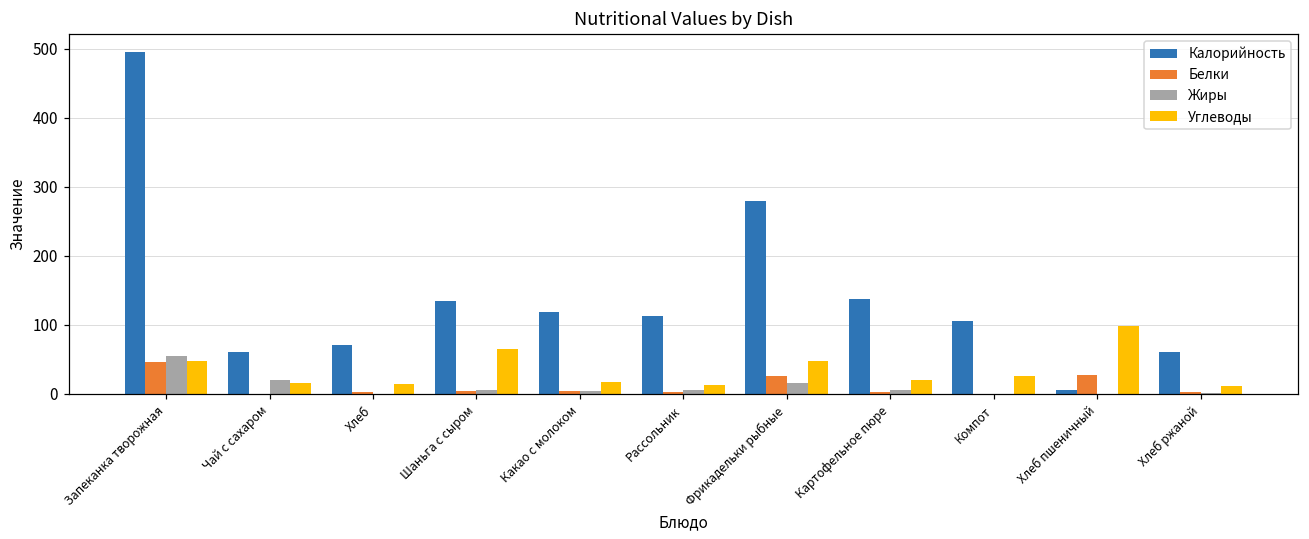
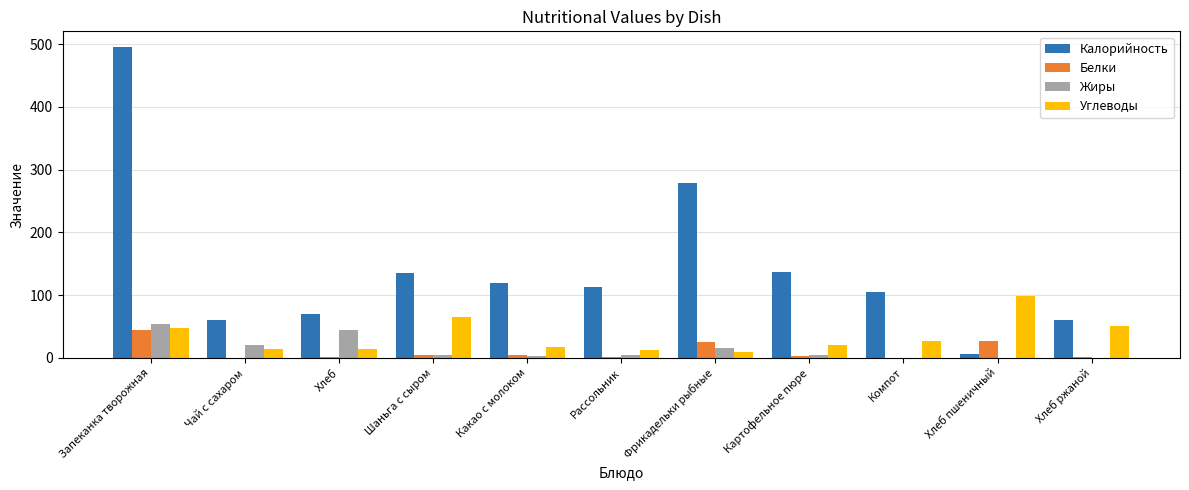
  {
    "Калорийность": {
      "Запеканка творожная": 500,
      "Чай с сахаром": 60,
      "Хлеб": 70,
      "Шаньга с сыром": 140,
      "Какао с молоком": 120,
      "Рассольник": 110,
      "Фрикадельки рыбные": 280,
      "Картофельное пюре": 140,
      "Компот": 110,
      "Хлеб пшеничный": 10,
      "Хлеб ржаной": 60
    },
    "Белки": {
      "Запеканка творожная": 50,
      "Шаньга с сыром": 0,
      "Какао с молоком": 0,
      "Фрикадельки рыбные": 30,
      "Хлеб пшеничный": 30
    },
    "Жиры": {
      "Запеканка творожная": 50,
      "Чай с сахаром": 20,
-     "Хлеб": 0,
+     "Хлеб": 40,
      "Шаньга с сыром": 10,
      "Рассольник": 10,
      "Фрикадельки рыбные": 20,
      "Картофельное пюре": 0,
      "Компот": 0
    },
    "Углеводы": {
      "Запеканка творожная": 50,
      "Чай с сахаром": 20,
      "Хлеб": 10,
      "Шаньга с сыром": 70,
      "Какао с молоком": 20,
      "Рассольник": 10,
-     "Фрикадельки рыбные": 50,
+     "Фрикадельки рыбные": 10,
      "Картофельное пюре": 20,
      "Компот": 30,
      "Хлеб пшеничный": 100,
-     "Хлеб ржаной": 10
+     "Хлеб ржаной": 50
    }
  }
